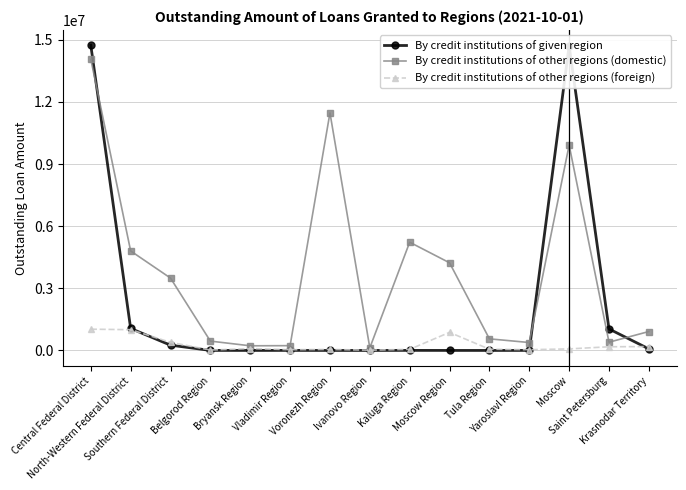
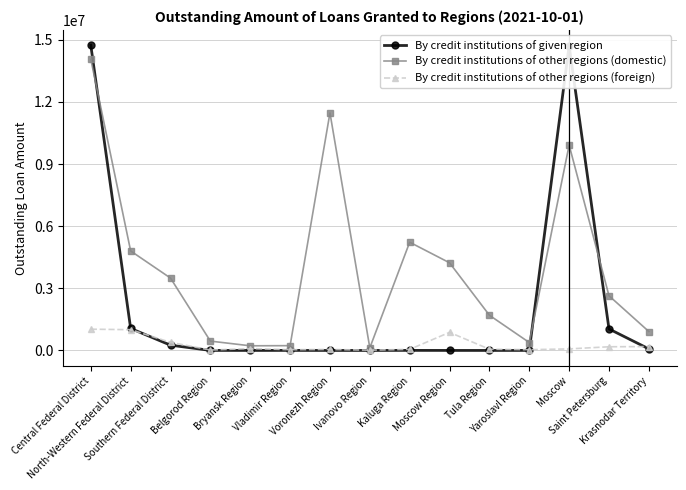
  {
    "By credit institutions of given region": {
      "Central Federal District": 14700000,
      "Southern Federal District": 300000,
      "Moscow Region": 0,
      "Saint Petersburg": 1000000
    },
    "By credit institutions of other regions (domestic)": {
      "Central Federal District": 14100000,
      "North-Western Federal District": 4800000,
      "Southern Federal District": 3500000,
      "Belgorod Region": 500000,
      "Bryansk Region": 200000,
      "Vladimir Region": 200000,
      "Voronezh Region": 11500000,
      "Kaluga Region": 5200000,
      "Moscow Region": 4200000,
-     "Tula Region": 600000,
+     "Tula Region": 1700000,
      "Yaroslavl Region": 400000,
      "Moscow": 9900000,
-     "Saint Petersburg": 400000,
+     "Saint Petersburg": 2600000,
      "Krasnodar Territory": 900000
    },
    "By credit institutions of other regions (foreign)": {
      "Central Federal District": 1000000,
      "Southern Federal District": 400000,
      "Moscow Region": 900000,
      "Moscow": 100000,
      "Saint Petersburg": 200000
    }
  }
